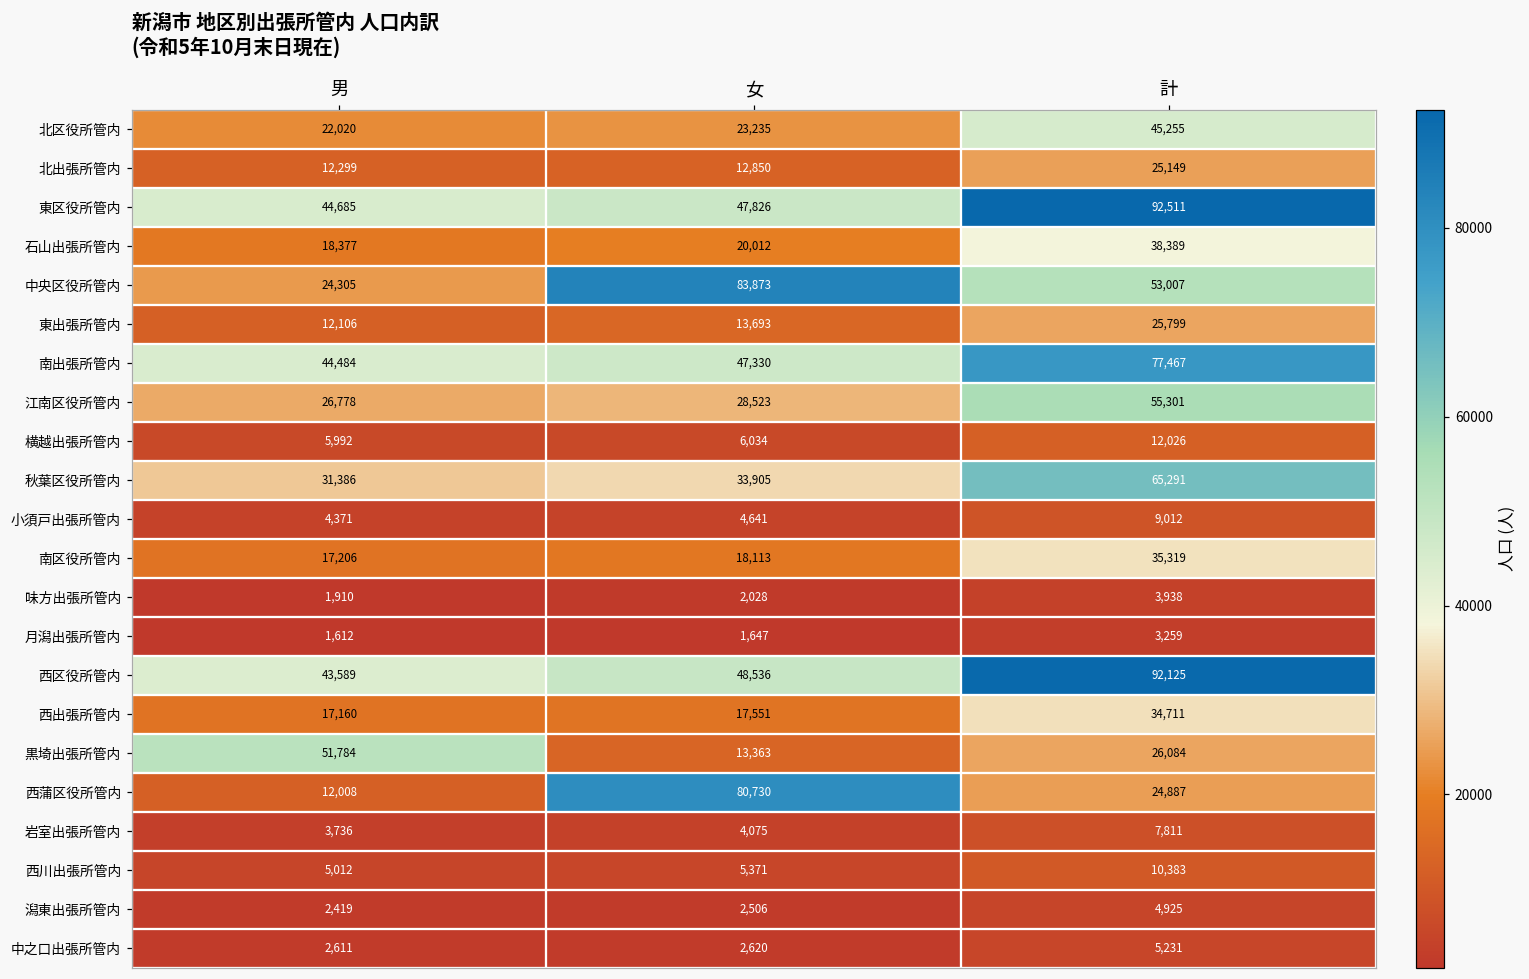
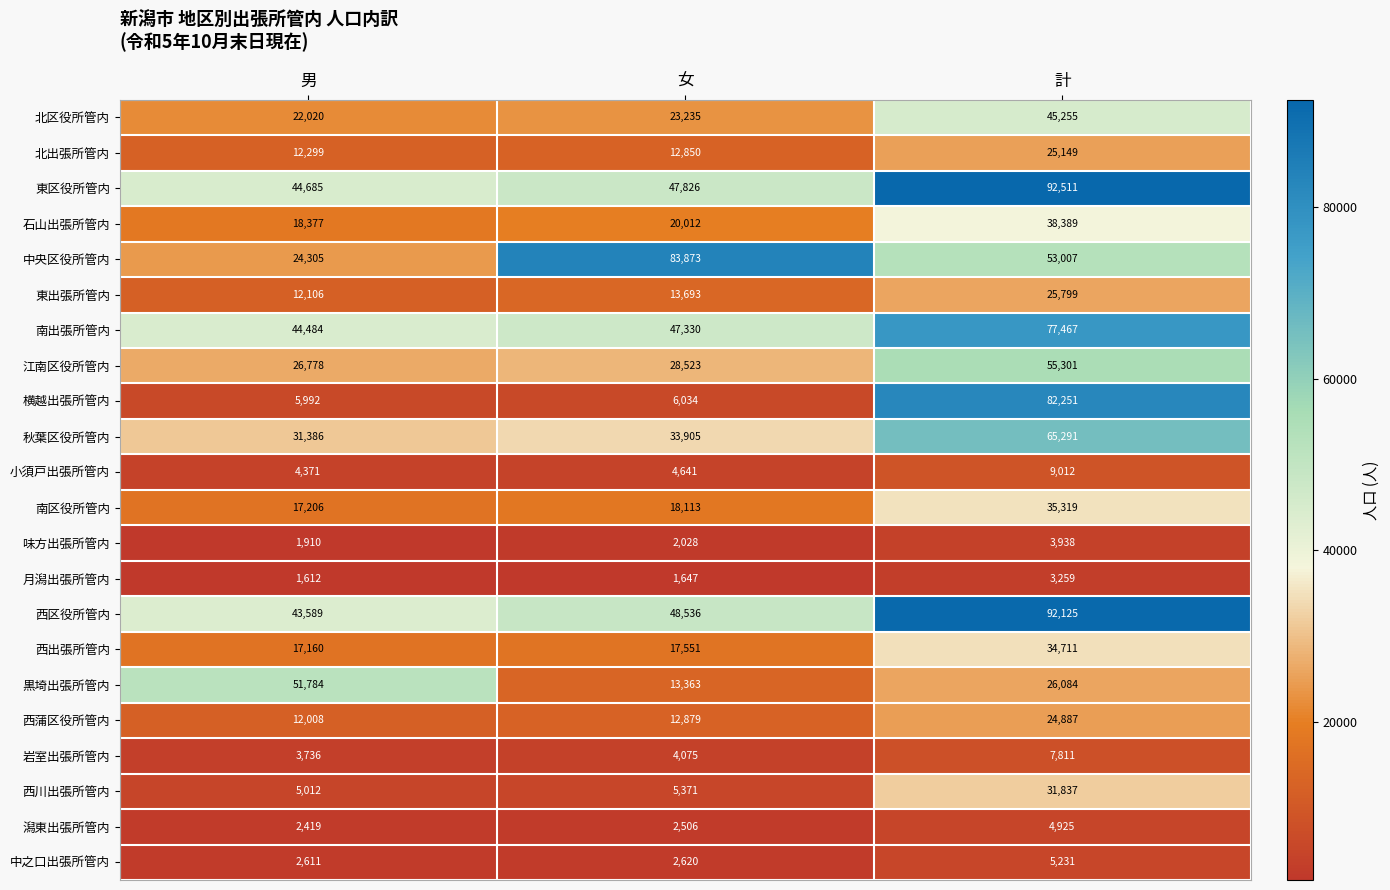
  {
    "北区役所管内": {
      "男": "22,020",
      "女": "23,235",
      "計": "45,255"
    },
    "北出張所管内": {
      "男": "12,299",
      "女": "12,850",
      "計": "25,149"
    },
    "東区役所管内": {
      "男": "44,685",
      "女": "47,826",
      "計": "92,511"
    },
    "石山出張所管内": {
      "男": "18,377",
      "女": "20,012",
      "計": "38,389"
    },
    "中央区役所管内": {
      "男": "24,305",
      "女": "83,873",
      "計": "53,007"
    },
    "東出張所管内": {
      "男": "12,106",
      "女": "13,693",
      "計": "25,799"
    },
    "南出張所管内": {
      "男": "44,484",
      "女": "47,330",
      "計": "77,467"
    },
    "江南区役所管内": {
      "男": "26,778",
      "女": "28,523",
      "計": "55,301"
    },
    "横越出張所管内": {
      "男": "5,992",
      "女": "6,034",
-     "計": "12,026"
+     "計": "82,251"
    },
    "秋葉区役所管内": {
      "男": "31,386",
      "女": "33,905",
      "計": "65,291"
    },
    "小須戸出張所管内": {
      "男": "4,371",
      "女": "4,641",
      "計": "9,012"
    },
    "南区役所管内": {
      "男": "17,206",
      "女": "18,113",
      "計": "35,319"
    },
    "味方出張所管内": {
      "男": "1,910",
      "女": "2,028",
      "計": "3,938"
    },
    "月潟出張所管内": {
      "男": "1,612",
      "女": "1,647",
      "計": "3,259"
    },
    "西区役所管内": {
      "男": "43,589",
      "女": "48,536",
      "計": "92,125"
    },
    "西出張所管内": {
      "男": "17,160",
      "女": "17,551",
      "計": "34,711"
    },
    "黒埼出張所管内": {
      "男": "51,784",
      "女": "13,363",
      "計": "26,084"
    },
    "西蒲区役所管内": {
      "男": "12,008",
-     "女": "80,730",
+     "女": "12,879",
      "計": "24,887"
    },
    "岩室出張所管内": {
      "男": "3,736",
      "女": "4,075",
      "計": "7,811"
    },
    "西川出張所管内": {
      "男": "5,012",
      "女": "5,371",
-     "計": "10,383"
+     "計": "31,837"
    },
    "潟東出張所管内": {
      "男": "2,419",
      "女": "2,506",
      "計": "4,925"
    },
    "中之口出張所管内": {
      "男": "2,611",
      "女": "2,620",
      "計": "5,231"
    }
  }
